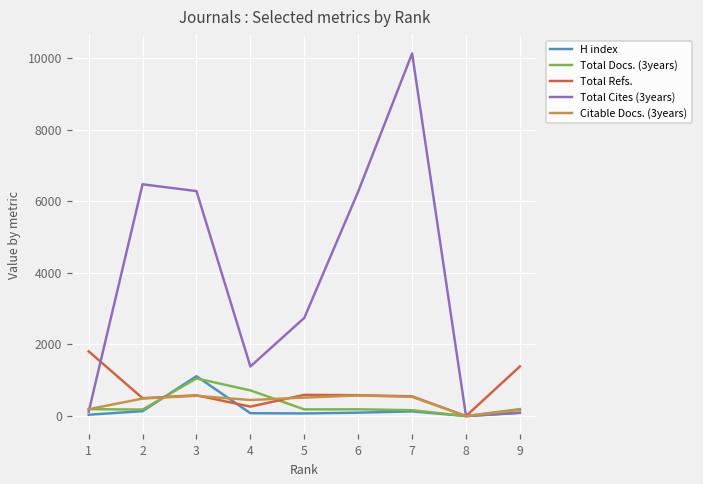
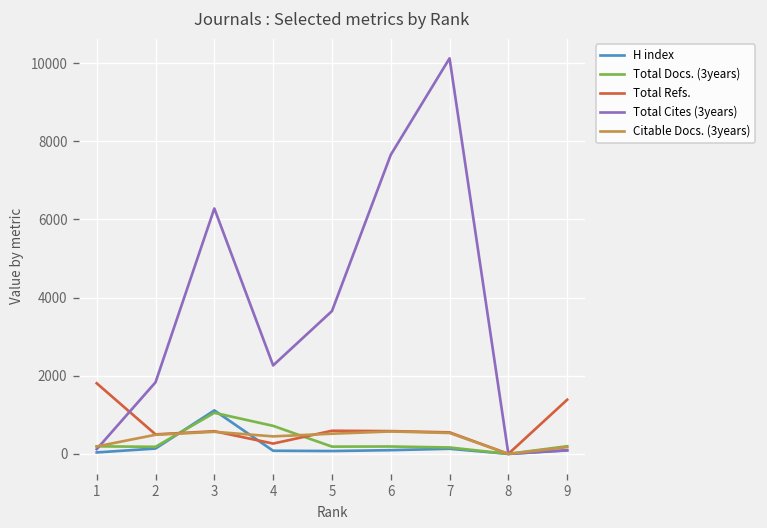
  {
    "H index": {
      "1": 0,
      "4": 100,
      "5": 100,
      "6": 100
    },
    "Total Docs. (3years)": {
      "4": 700,
      "5": 200,
      "6": 200
    },
    "Total Cites (3years)": {
-     "2": 6500,
+     "2": 1800,
      "3": 6300,
-     "4": 1400,
-     "5": 2700,
-     "6": 6300,
+     "4": 2300,
+     "5": 3700,
+     "6": 7700,
      "7": 10100
    }
  }
